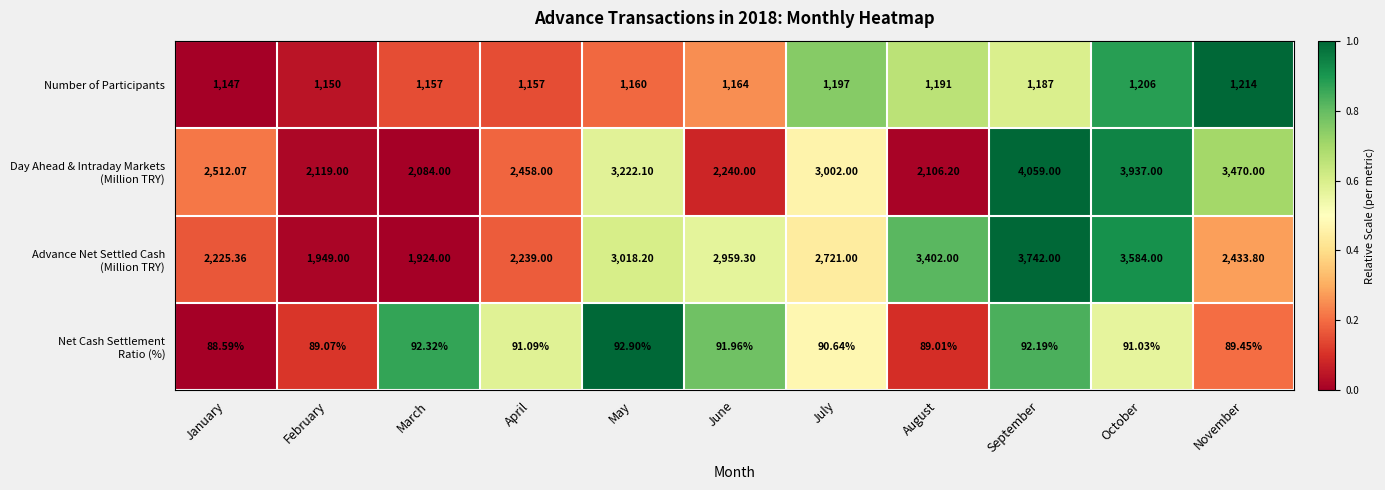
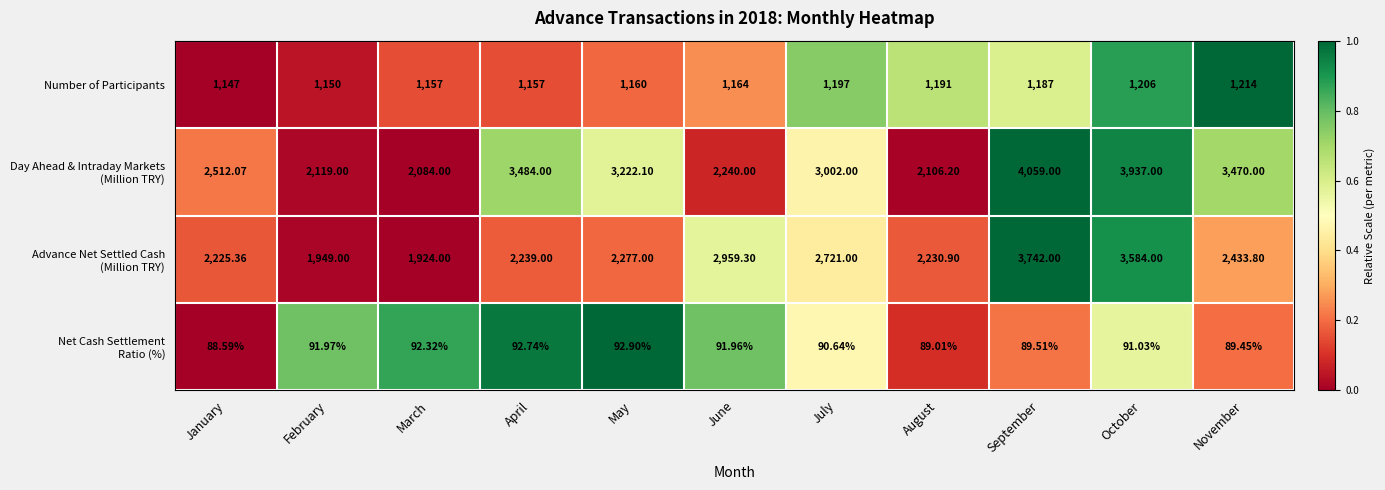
  {
    "Number of Participants": {
      "January": "1,147",
      "February": "1,150",
      "March": "1,157",
      "April": "1,157",
      "May": "1,160",
      "June": "1,164",
      "July": "1,197",
      "August": "1,191",
      "September": "1,187",
      "October": "1,206",
      "November": "1,214"
    },
    "Day Ahead & Intraday Markets (Million TRY)": {
      "January": "2,512.07",
      "February": "2,119.00",
      "March": "2,084.00",
-     "April": "2,458.00",
+     "April": "3,484.00",
      "May": "3,222.10",
      "June": "2,240.00",
      "July": "3,002.00",
      "August": "2,106.20",
      "September": "4,059.00",
      "October": "3,937.00",
      "November": "3,470.00"
    },
    "Advance Net Settled Cash (Million TRY)": {
      "January": "2,225.36",
      "February": "1,949.00",
      "March": "1,924.00",
      "April": "2,239.00",
-     "May": "3,018.20",
+     "May": "2,277.00",
      "June": "2,959.30",
      "July": "2,721.00",
-     "August": "3,402.00",
+     "August": "2,230.90",
      "September": "3,742.00",
      "October": "3,584.00",
      "November": "2,433.80"
    },
    "Net Cash Settlement Ratio (%)": {
      "January": "88.59%",
-     "February": "89.07%",
+     "February": "91.97%",
      "March": "92.32%",
-     "April": "91.09%",
+     "April": "92.74%",
      "May": "92.90%",
      "June": "91.96%",
      "July": "90.64%",
      "August": "89.01%",
-     "September": "92.19%",
+     "September": "89.51%",
      "October": "91.03%",
      "November": "89.45%"
    }
  }
